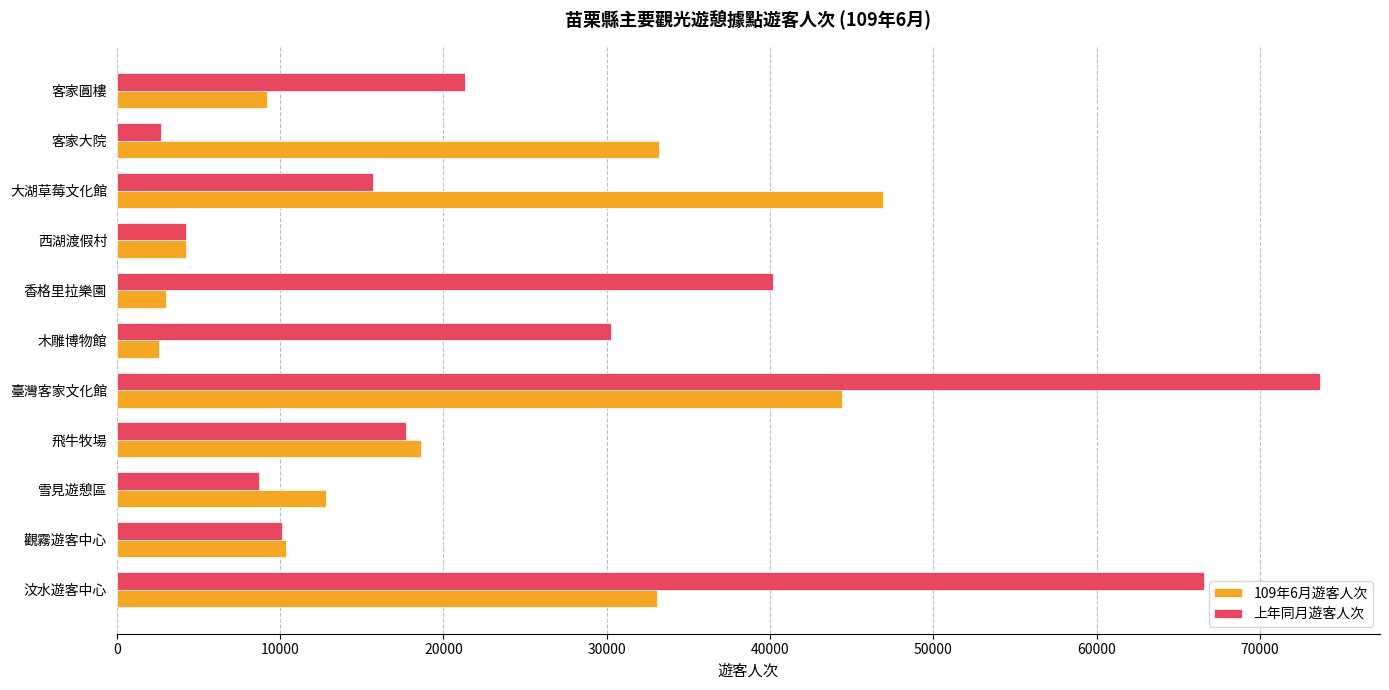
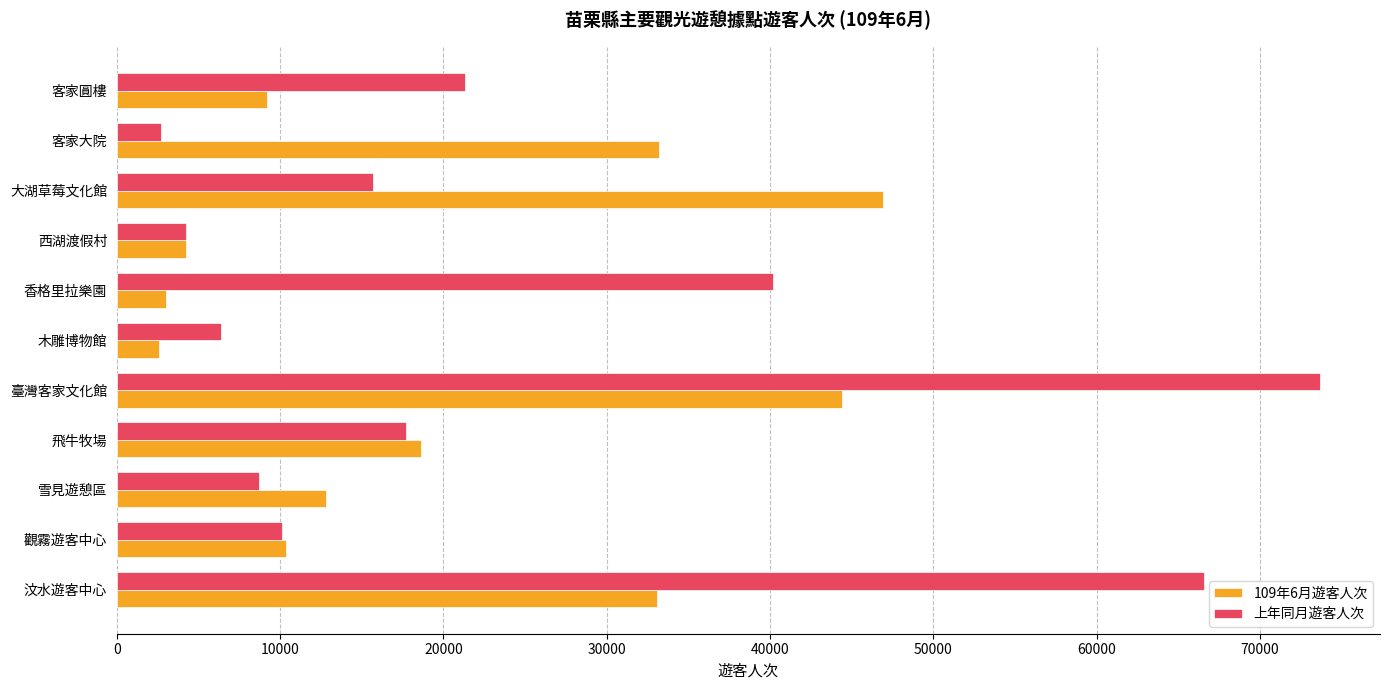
  {
    "109年6月遊客人次": {
      "客家圓樓": 9200,
      "客家大院": 33200,
      "大湖草莓文化館": 46900,
      "西湖渡假村": 4200,
      "香格里拉樂園": 3000,
      "木雕博物館": 2600,
      "臺灣客家文化館": 44400,
      "飛牛牧場": 18600,
      "雪見遊憩區": 12800,
      "觀霧遊客中心": 10400,
      "汶水遊客中心": 33100
    },
    "上年同月遊客人次": {
      "客家圓樓": 21300,
      "客家大院": 2700,
      "大湖草莓文化館": 15700,
      "西湖渡假村": 4200,
      "香格里拉樂園": 40200,
-     "木雕博物館": 30300,
+     "木雕博物館": 6400,
      "臺灣客家文化館": 73700,
      "飛牛牧場": 17700,
      "雪見遊憩區": 8700,
      "觀霧遊客中心": 10100,
      "汶水遊客中心": 66600
    }
  }
